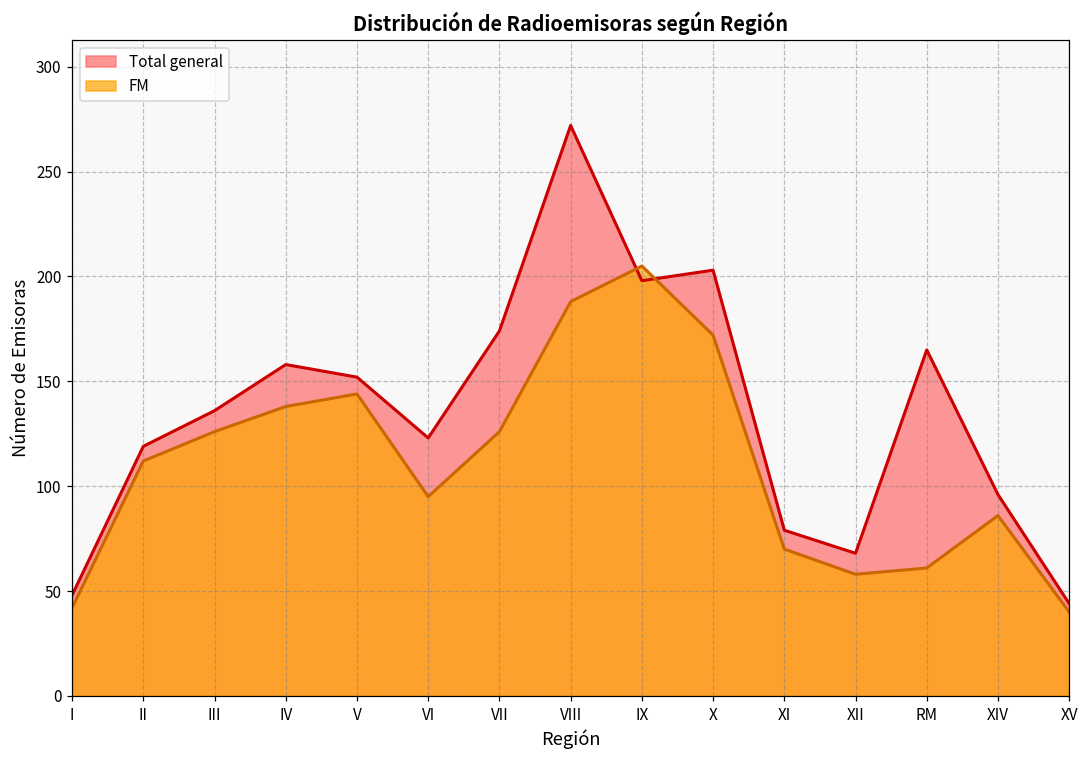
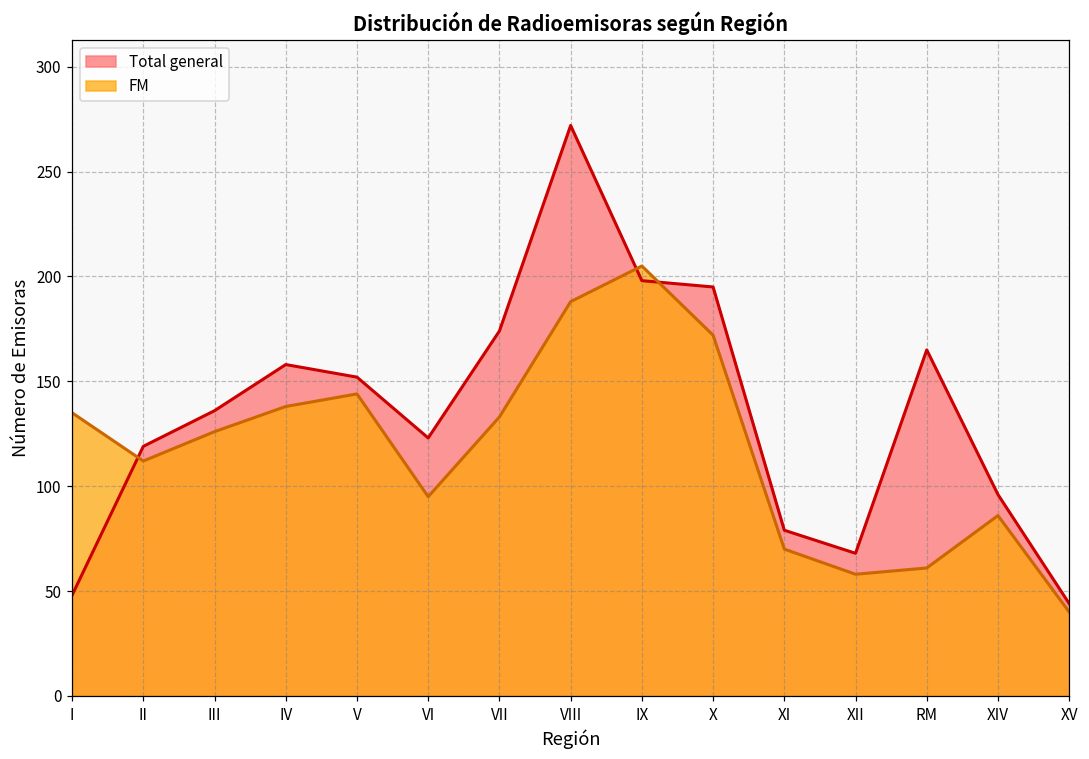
  {
    "Total general": {
      "I": 48,
      "II": 119,
      "III": 136,
      "IV": 158,
      "V": 152,
      "VI": 123,
      "VII": 174,
      "VIII": 272,
      "IX": 198,
-     "X": 203,
+     "X": 195,
      "XI": 79,
      "XII": 68,
      "RM": 165,
      "XIV": 96,
      "XV": 44
    },
    "FM": {
-     "I": 42,
+     "I": 135,
      "II": 112,
      "III": 126,
      "IV": 138,
      "V": 144,
      "VI": 95,
-     "VII": 126,
+     "VII": 133,
      "VIII": 188,
      "IX": 205,
      "X": 172,
      "XI": 70,
      "XII": 58,
      "RM": 61,
      "XIV": 86,
      "XV": 40
    }
  }
